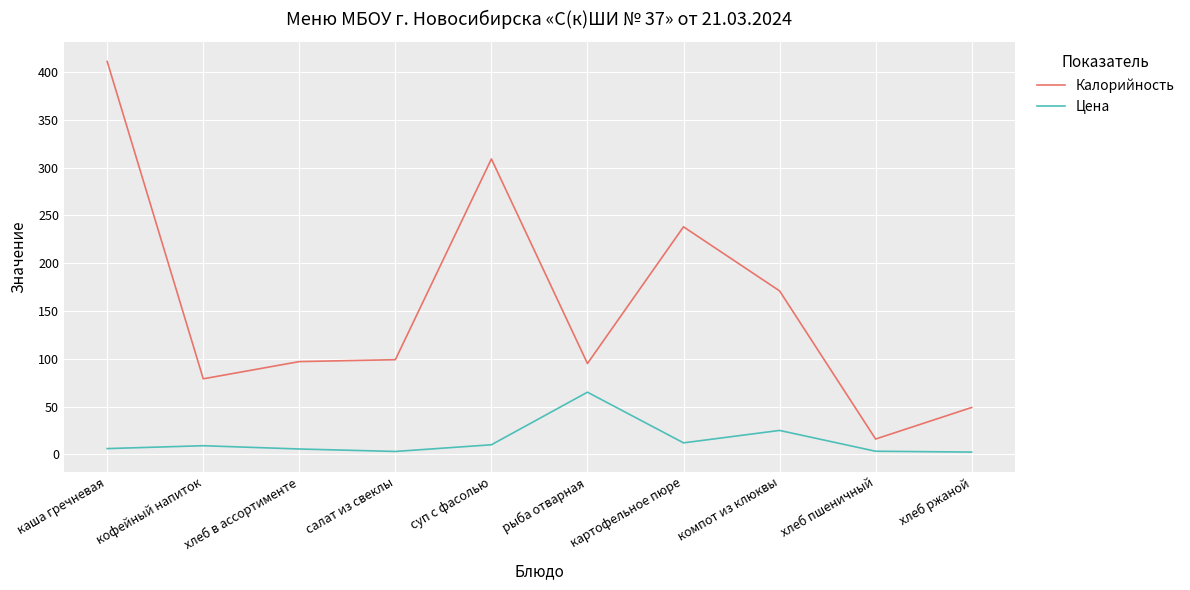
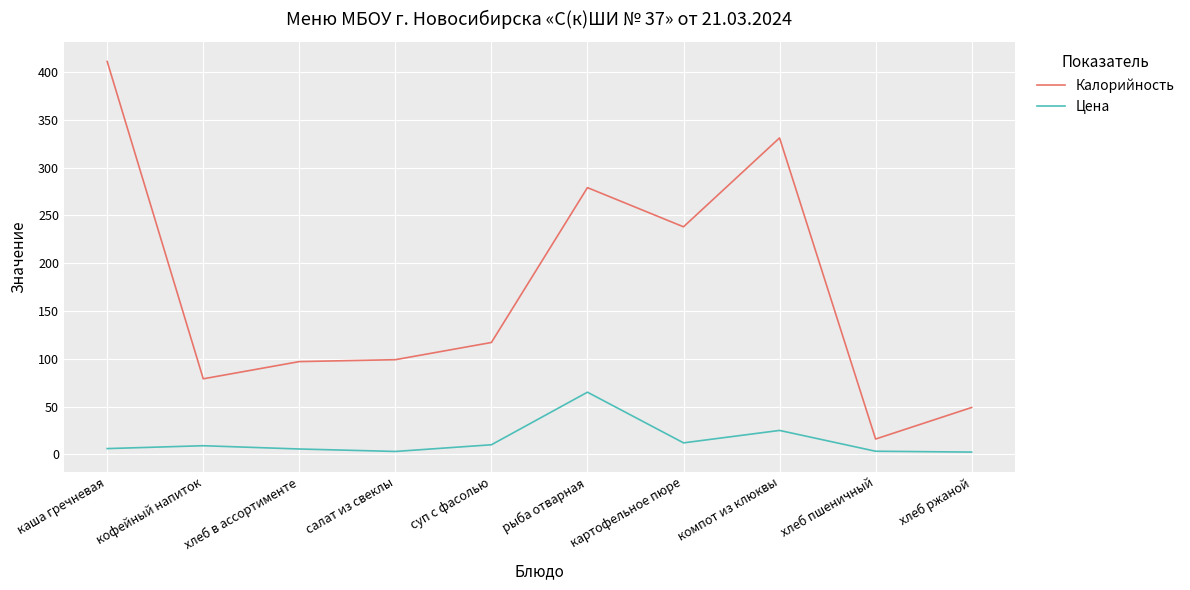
  {
    "Калорийность": {
      "каша гречневая": 410,
      "кофейный напиток": 80,
      "хлеб в ассортименте": 100,
      "салат из свеклы": 100,
-     "суп с фасолью": 310,
-     "рыба отварная": 100,
+     "суп с фасолью": 120,
+     "рыба отварная": 280,
      "картофельное пюре": 240,
-     "компот из клюквы": 170,
+     "компот из клюквы": 330,
      "хлеб пшеничный": 20,
      "хлеб ржаной": 50
    },
    "Цена": {
      "каша гречневая": 10,
      "кофейный напиток": 10,
      "хлеб в ассортименте": 10,
      "салат из свеклы": 0,
      "суп с фасолью": 10,
      "рыба отварная": 70,
      "картофельное пюре": 10,
      "компот из клюквы": 30,
      "хлеб пшеничный": 0,
      "хлеб ржаной": 0
    }
  }
